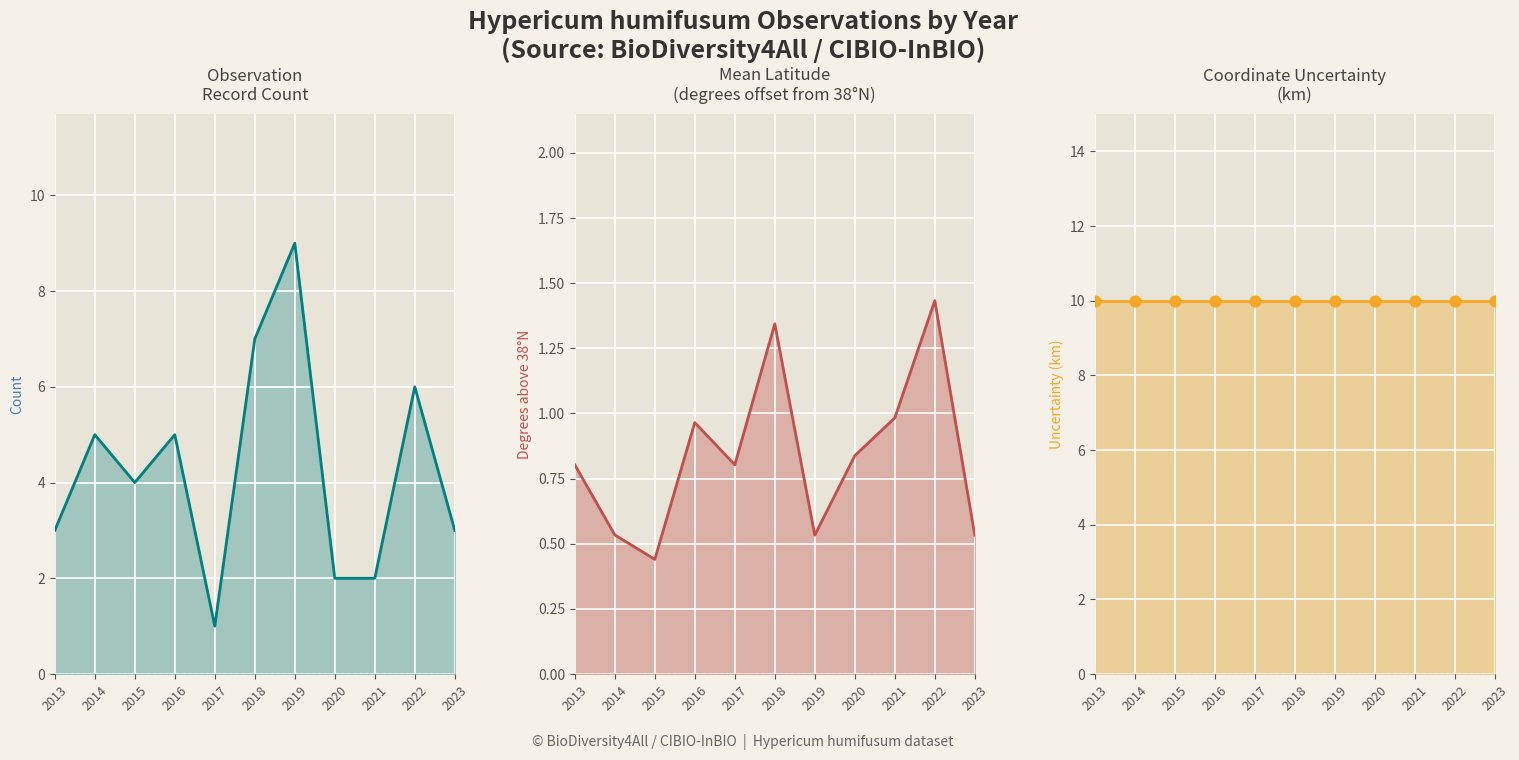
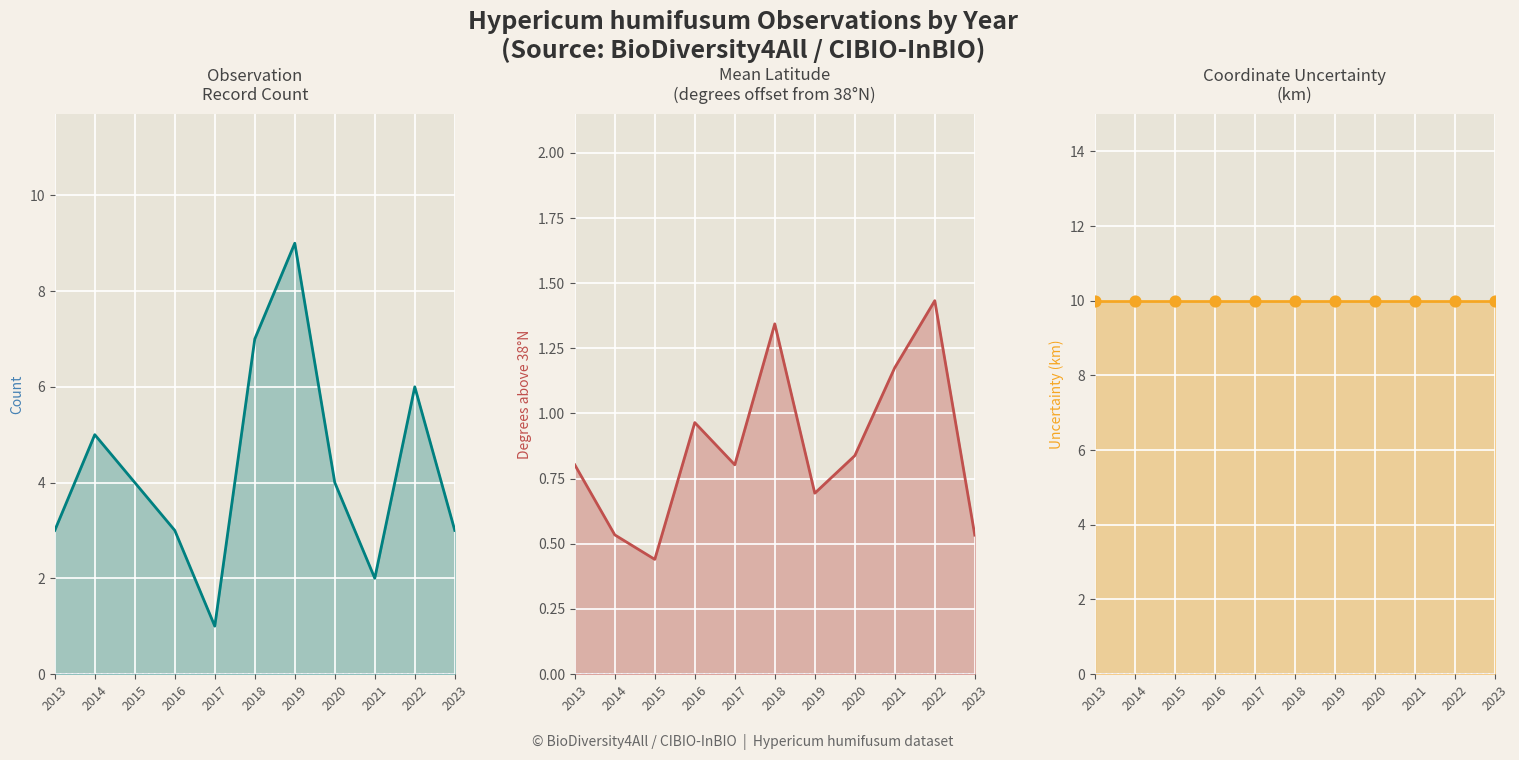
  {
    "Observation Record Count": {
      "2013": 3,
      "2014": 5,
      "2015": 4,
-     "2016": 5,
+     "2016": 3,
      "2017": 1,
      "2018": 7,
      "2019": 9,
-     "2020": 2,
+     "2020": 4,
      "2021": 2,
      "2022": 6,
      "2023": 3
    },
    "Mean Latitude (degrees offset from 38°N)": {
      "2013": 0.80,
      "2014": 0.53,
      "2015": 0.44,
      "2016": 0.97,
      "2017": 0.80,
      "2018": 1.34,
-     "2019": 0.53,
+     "2019": 0.69,
      "2020": 0.84,
-     "2021": 0.98,
+     "2021": 1.18,
      "2022": 1.43,
      "2023": 0.53
    },
    "Coordinate Uncertainty (km)": {
      "2013": 10.0,
      "2014": 10.0,
      "2015": 10.0,
      "2016": 10.0,
      "2017": 10.0,
      "2018": 10.0,
      "2019": 10.0,
      "2020": 10.0,
      "2021": 10.0,
      "2022": 10.0,
      "2023": 10.0
    }
  }
